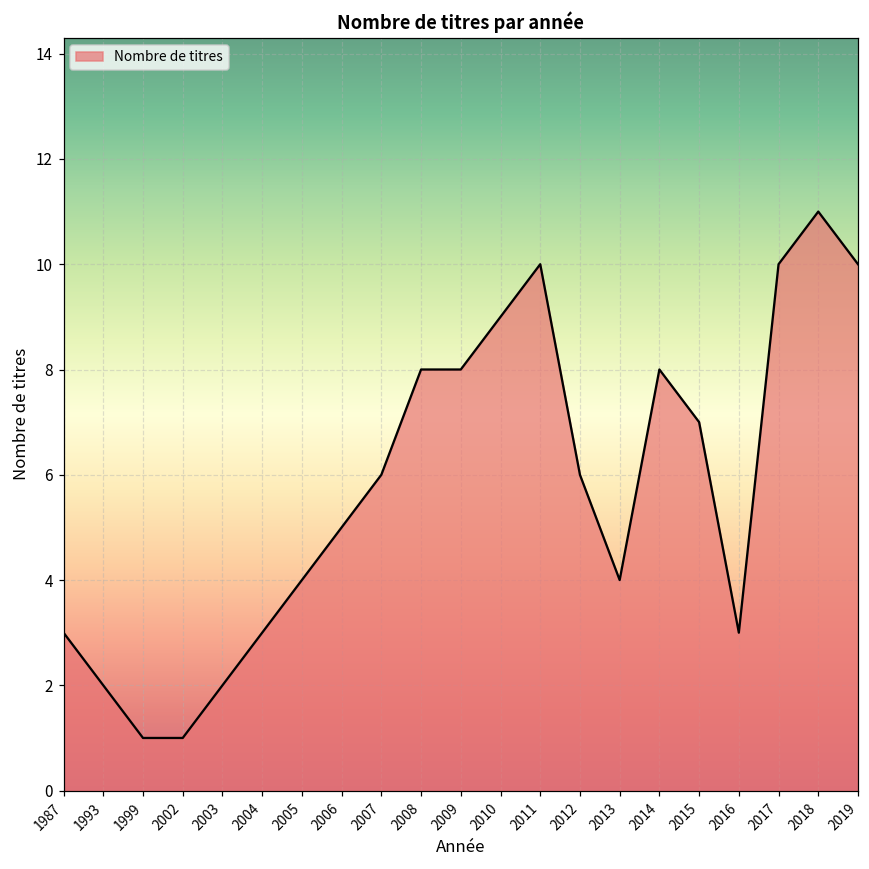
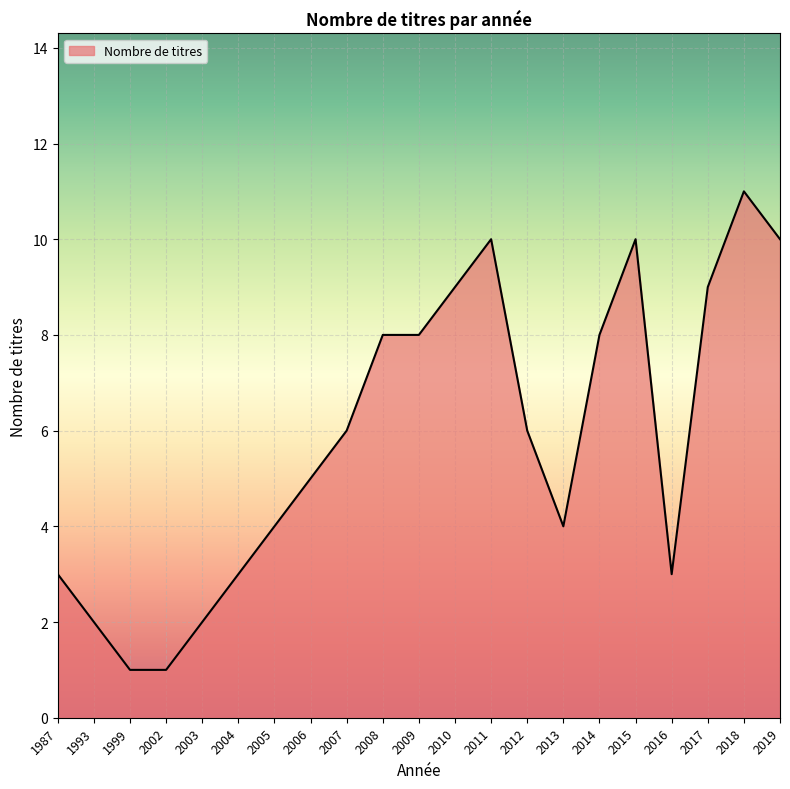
  {
    "1987": 3,
    "1993": 2,
    "1999": 1,
    "2002": 1,
    "2003": 2,
    "2004": 3,
    "2005": 4,
    "2006": 5,
    "2007": 6,
    "2008": 8,
    "2009": 8,
    "2010": 9,
    "2011": 10,
    "2012": 6,
    "2013": 4,
    "2014": 8,
-   "2015": 7,
+   "2015": 10,
    "2016": 3,
-   "2017": 10,
+   "2017": 9,
    "2018": 11,
    "2019": 10
  }
